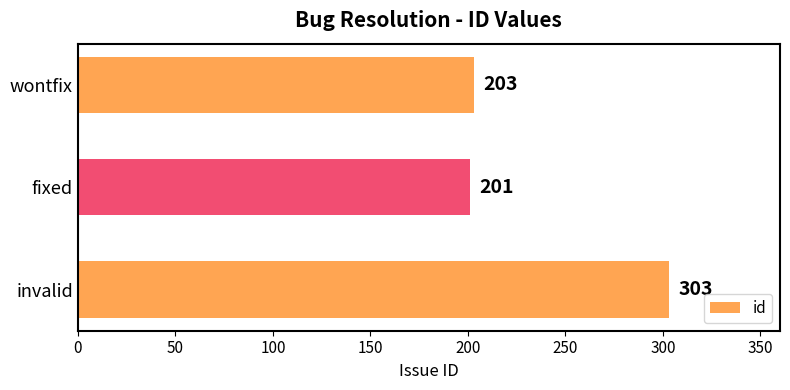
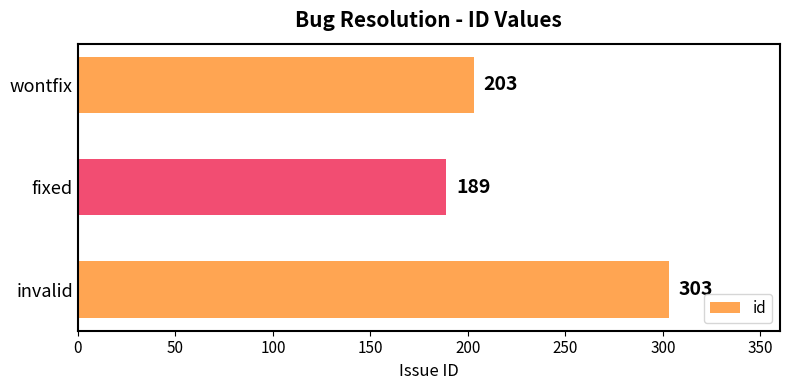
  {
    "wontfix": 203,
-   "fixed": 201
+   "fixed": 189
  }
